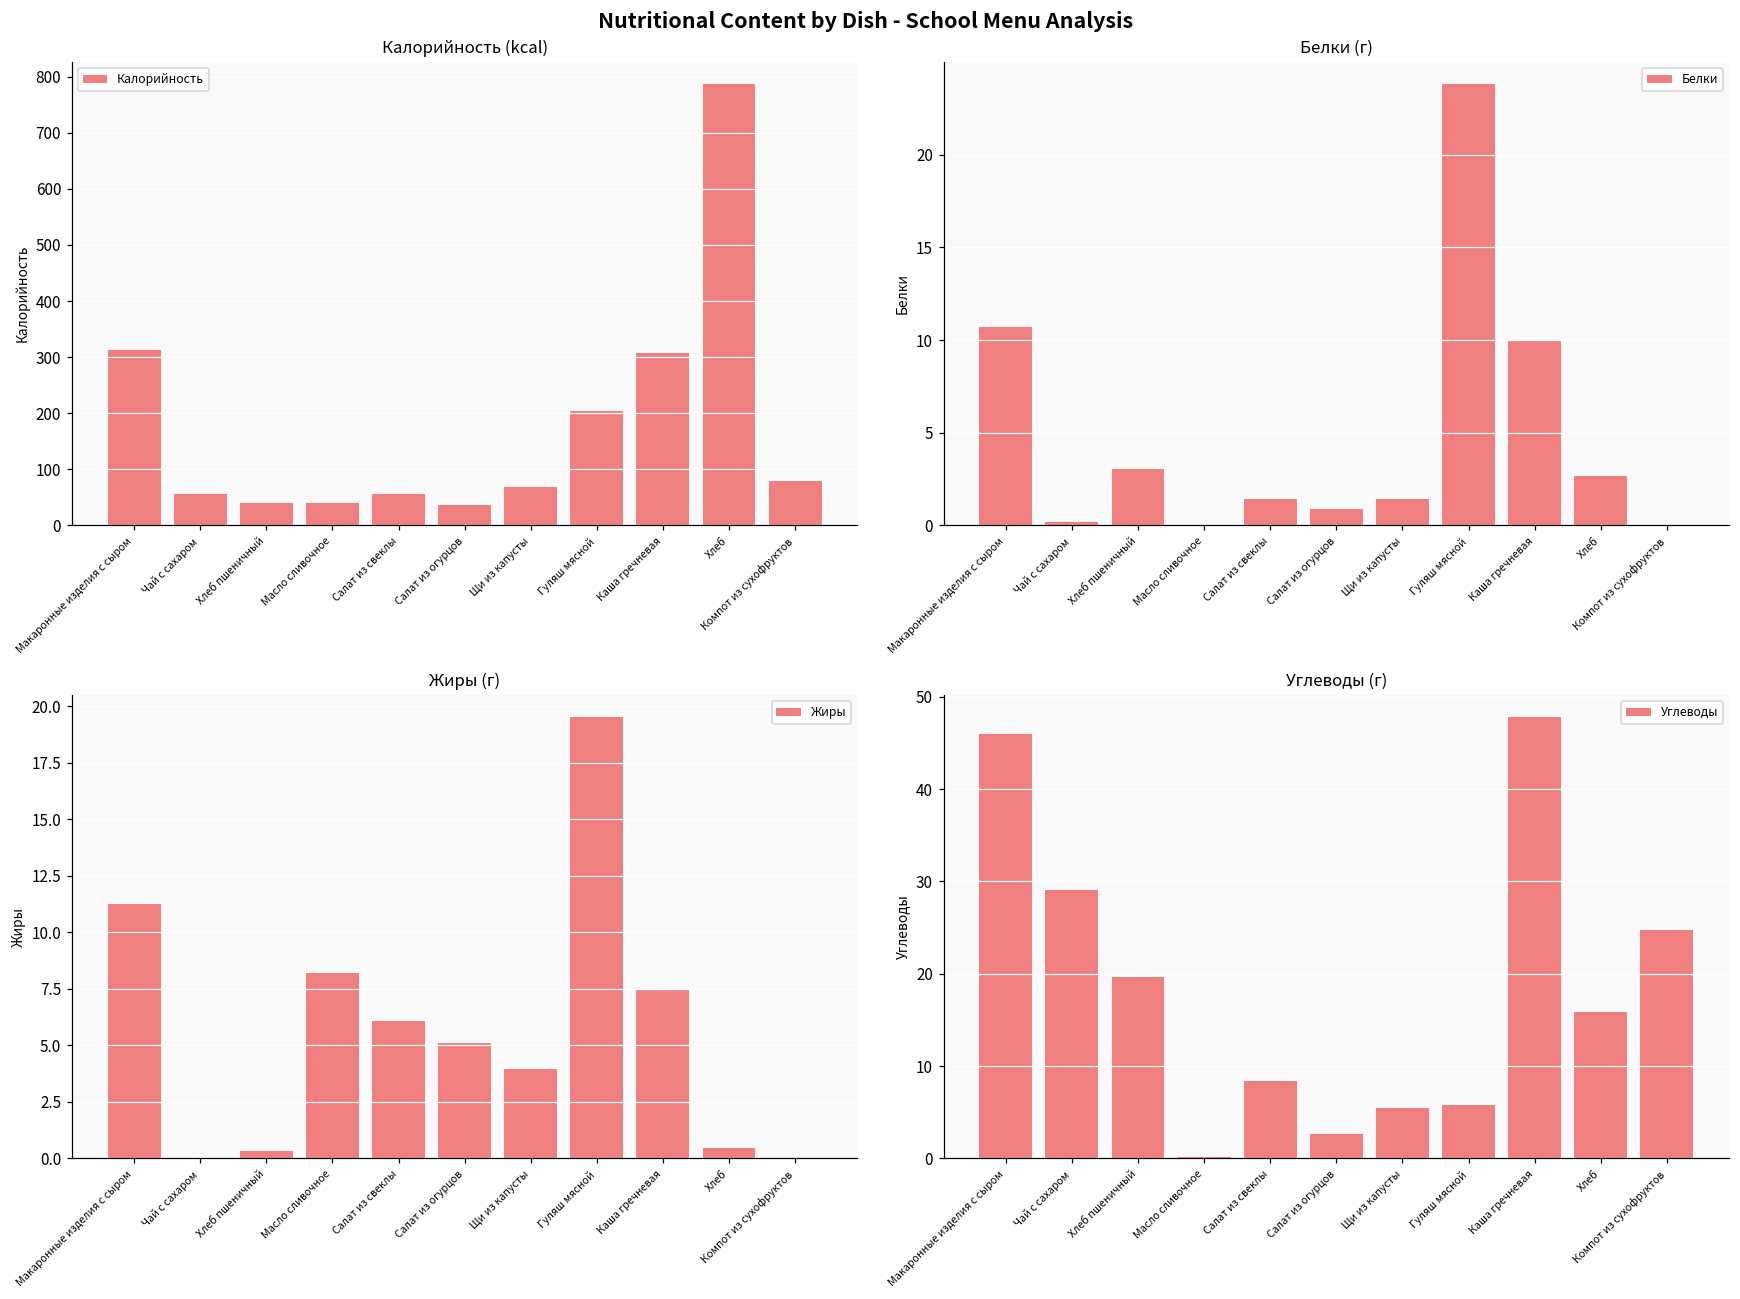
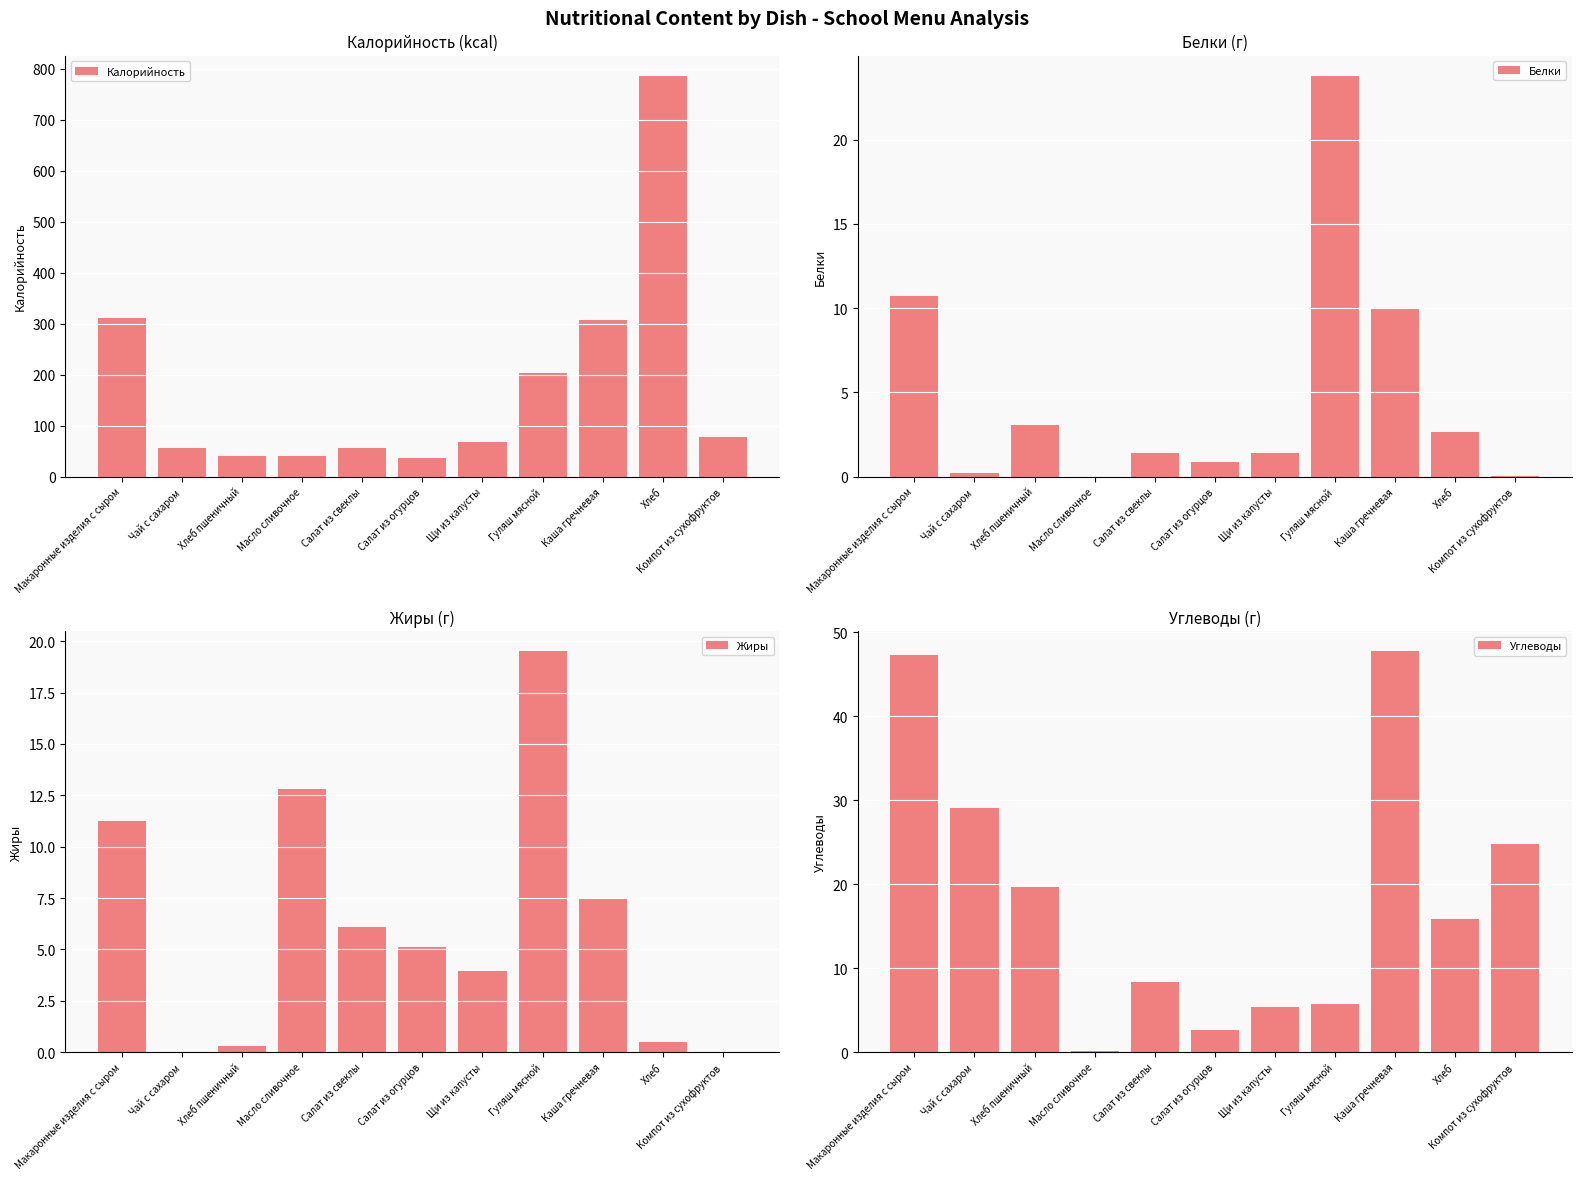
  {
    "Калорийность (kcal)": {
      "Макаронные изделия с сыром": 310,
      "Чай с сахаром": 60,
      "Хлеб пшеничный": 40,
      "Масло сливочное": 40,
      "Салат из свеклы": 60,
      "Салат из огурцов": 40,
      "Щи из капусты": 70,
      "Гуляш мясной": 200,
      "Каша гречневая": 310,
      "Хлеб": 790,
      "Компот из сухофруктов": 80
    },
    "Белки (г)": {
      "Макаронные изделия с сыром": 10.7,
      "Чай с сахаром": 0.2,
      "Хлеб пшеничный": 3.0,
      "Масло сливочное": 0.0,
      "Салат из свеклы": 1.4,
      "Салат из огурцов": 0.9,
      "Щи из капусты": 1.4,
      "Гуляш мясной": 23.8,
      "Каша гречневая": 9.9,
      "Хлеб": 2.6
    },
    "Жиры (г)": {
      "Макаронные изделия с сыром": 11.3,
      "Чай с сахаром": 0.0,
      "Хлеб пшеничный": 0.3,
-     "Масло сливочное": 8.2,
+     "Масло сливочное": 12.8,
      "Салат из свеклы": 6.1,
      "Салат из огурцов": 5.1,
      "Щи из капусты": 4.0,
      "Гуляш мясной": 19.5,
      "Каша гречневая": 7.5,
      "Хлеб": 0.5,
      "Компот из сухофруктов": 0.0
    },
    "Углеводы (г)": {
-     "Макаронные изделия с сыром": 46,
+     "Макаронные изделия с сыром": 47,
      "Чай с сахаром": 29,
      "Хлеб пшеничный": 20,
      "Салат из свеклы": 8,
      "Салат из огурцов": 3,
      "Щи из капусты": 5,
      "Гуляш мясной": 6,
      "Каша гречневая": 48,
      "Хлеб": 16,
      "Компот из сухофруктов": 25
    }
  }
